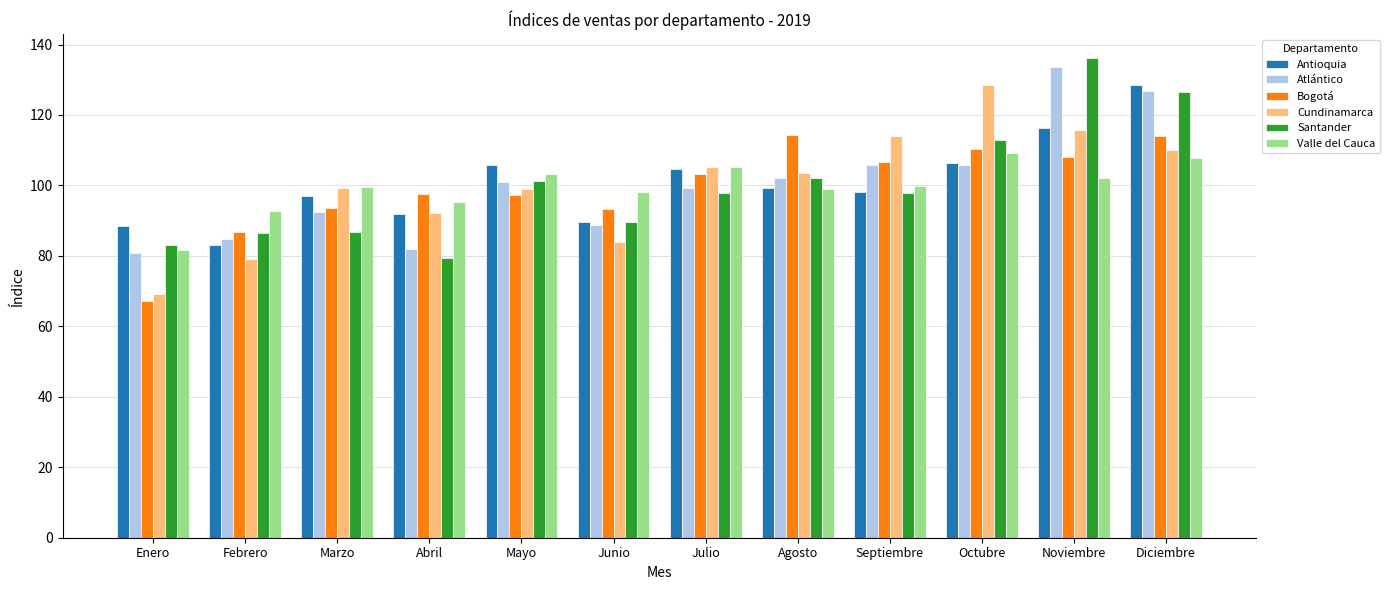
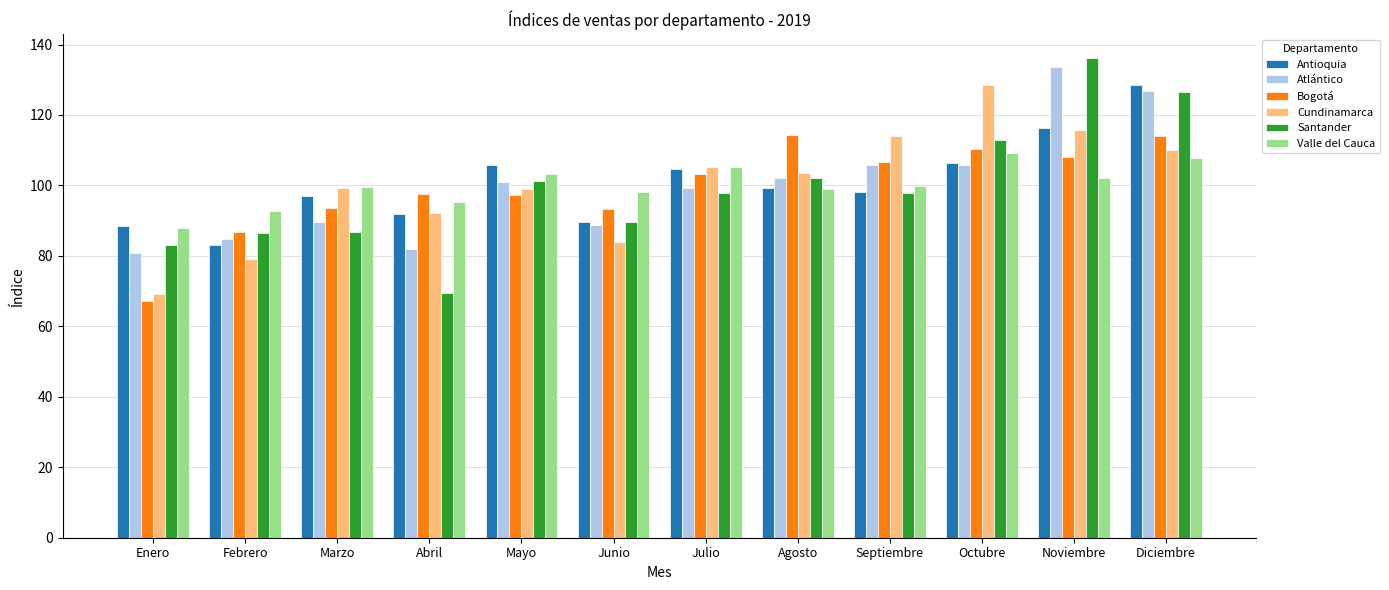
  {
    "Antioquia": {
      "Enero": 88,
      "Febrero": 83,
      "Marzo": 97,
      "Abril": 92,
      "Mayo": 106,
      "Junio": 90,
      "Julio": 105,
      "Agosto": 99,
      "Septiembre": 98,
      "Octubre": 106,
      "Noviembre": 116,
      "Diciembre": 129
    },
    "Atlántico": {
      "Enero": 81,
      "Febrero": 85,
-     "Marzo": 93,
+     "Marzo": 90,
      "Abril": 82,
      "Mayo": 101,
      "Junio": 89,
      "Julio": 99,
      "Agosto": 102,
      "Septiembre": 106,
      "Octubre": 106,
      "Noviembre": 134,
      "Diciembre": 127
    },
    "Bogotá": {
      "Enero": 67,
      "Febrero": 87,
      "Marzo": 94,
      "Abril": 98,
      "Mayo": 97,
      "Junio": 93,
      "Julio": 103,
      "Agosto": 114,
      "Septiembre": 107,
      "Octubre": 110,
      "Noviembre": 108,
      "Diciembre": 114
    },
    "Cundinamarca": {
      "Enero": 69,
      "Febrero": 79,
      "Marzo": 99,
      "Abril": 92,
      "Mayo": 99,
      "Junio": 84,
      "Julio": 105,
      "Agosto": 104,
      "Septiembre": 114,
      "Octubre": 128,
      "Noviembre": 116,
      "Diciembre": 110
    },
    "Santander": {
      "Enero": 83,
      "Febrero": 86,
      "Marzo": 87,
-     "Abril": 79,
+     "Abril": 70,
      "Mayo": 101,
      "Junio": 90,
      "Julio": 98,
      "Agosto": 102,
      "Septiembre": 98,
      "Octubre": 113,
      "Noviembre": 136,
      "Diciembre": 127
    },
    "Valle del Cauca": {
-     "Enero": 82,
+     "Enero": 88,
      "Febrero": 93,
      "Marzo": 99,
      "Abril": 95,
      "Mayo": 103,
      "Junio": 98,
      "Julio": 105,
      "Agosto": 99,
      "Septiembre": 100,
      "Octubre": 109,
      "Noviembre": 102,
      "Diciembre": 108
    }
  }
